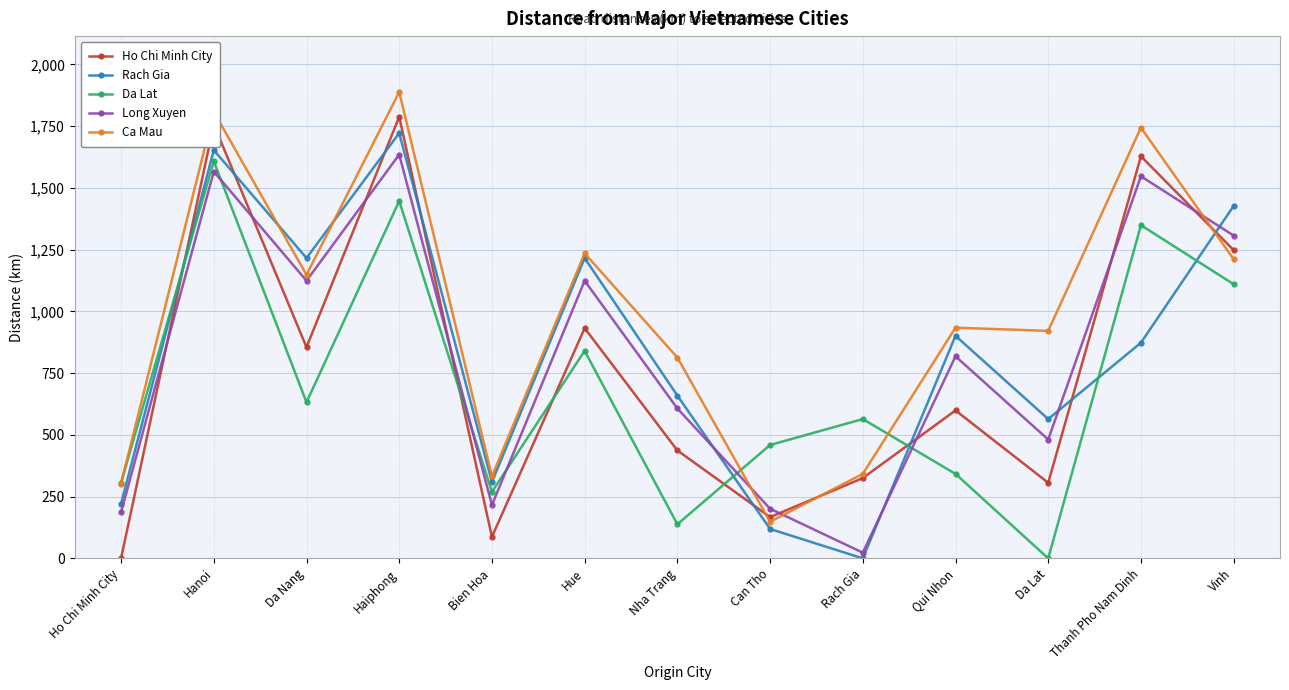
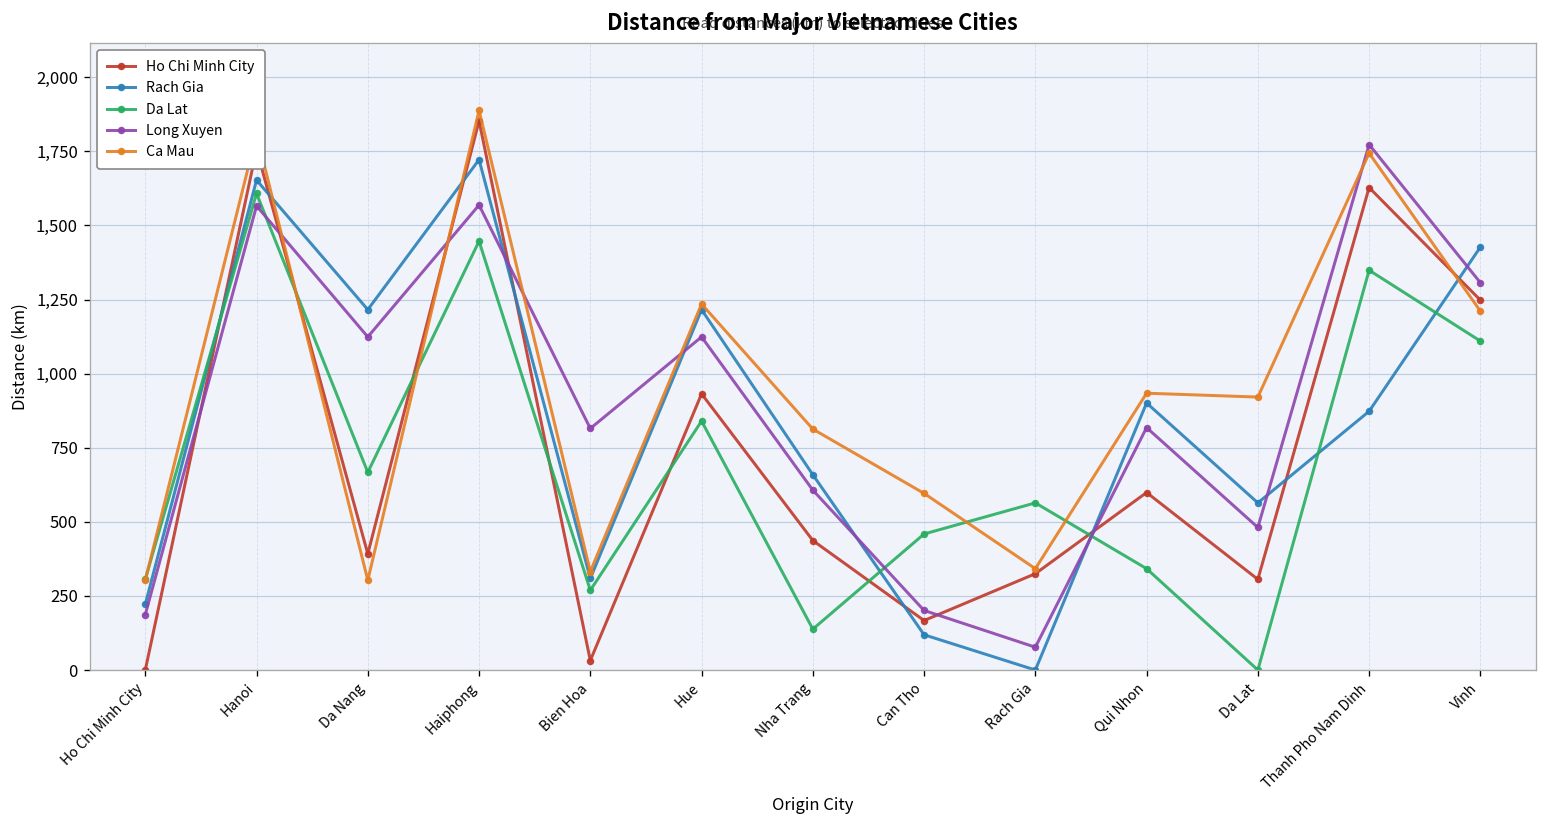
  {
    "Ho Chi Minh City": {
      "Ho Chi Minh City": "0",
-     "Da Nang": "860",
-     "Haiphong": "1,790",
-     "Bien Hoa": "90",
+     "Da Nang": "390",
+     "Haiphong": "1,850",
+     "Bien Hoa": "30",
      "Hue": "930",
      "Nha Trang": "440",
      "Can Tho": "170",
      "Rach Gia": "330",
      "Qui Nhon": "600",
      "Da Lat": "310",
      "Thanh Pho Nam Dinh": "1,630",
      "Vinh": "1,250"
    },
    "Rach Gia": {
      "Ho Chi Minh City": "220",
      "Hanoi": "1,650",
      "Da Nang": "1,220",
      "Haiphong": "1,720",
      "Bien Hoa": "310",
      "Hue": "1,220",
      "Nha Trang": "660",
      "Can Tho": "120",
      "Rach Gia": "0",
      "Qui Nhon": "900",
      "Da Lat": "560",
      "Thanh Pho Nam Dinh": "870",
      "Vinh": "1,430"
    },
    "Da Lat": {
      "Hanoi": "1,610",
-     "Da Nang": "630",
+     "Da Nang": "670",
      "Haiphong": "1,450",
      "Bien Hoa": "270",
      "Hue": "840",
      "Nha Trang": "140",
      "Can Tho": "460",
      "Rach Gia": "560",
      "Qui Nhon": "340",
      "Da Lat": "0",
      "Thanh Pho Nam Dinh": "1,350",
      "Vinh": "1,110"
    },
    "Long Xuyen": {
      "Ho Chi Minh City": "190",
      "Hanoi": "1,570",
      "Da Nang": "1,120",
-     "Haiphong": "1,640",
-     "Bien Hoa": "220",
+     "Haiphong": "1,570",
+     "Bien Hoa": "820",
      "Hue": "1,120",
      "Nha Trang": "610",
      "Can Tho": "200",
-     "Rach Gia": "20",
+     "Rach Gia": "80",
      "Qui Nhon": "820",
      "Da Lat": "480",
-     "Thanh Pho Nam Dinh": "1,550",
+     "Thanh Pho Nam Dinh": "1,770",
      "Vinh": "1,310"
    },
    "Ca Mau": {
-     "Da Nang": "1,150",
+     "Da Nang": "300",
      "Haiphong": "1,890",
      "Bien Hoa": "330",
      "Hue": "1,240",
      "Nha Trang": "810",
-     "Can Tho": "150",
+     "Can Tho": "600",
      "Rach Gia": "340",
      "Qui Nhon": "930",
      "Da Lat": "920",
      "Thanh Pho Nam Dinh": "1,740",
      "Vinh": "1,210"
    }
  }
